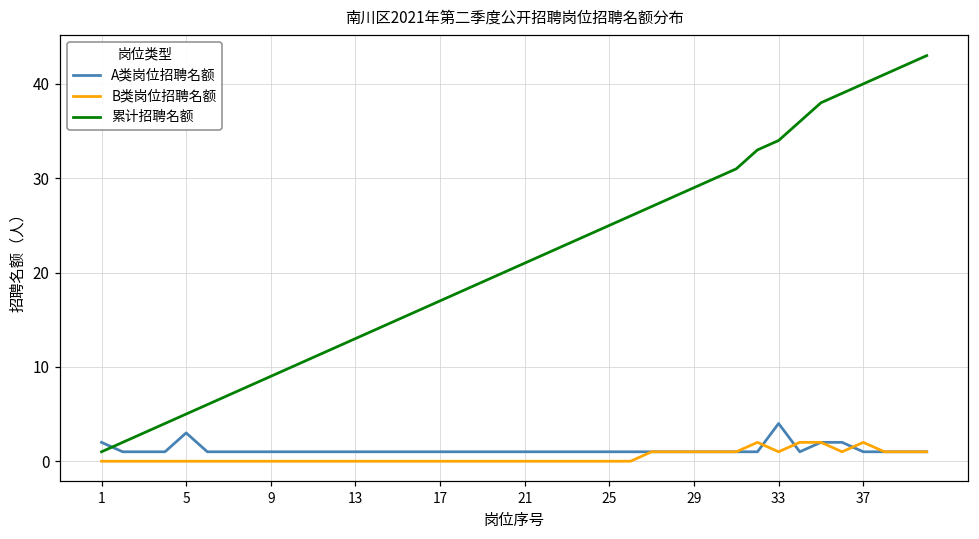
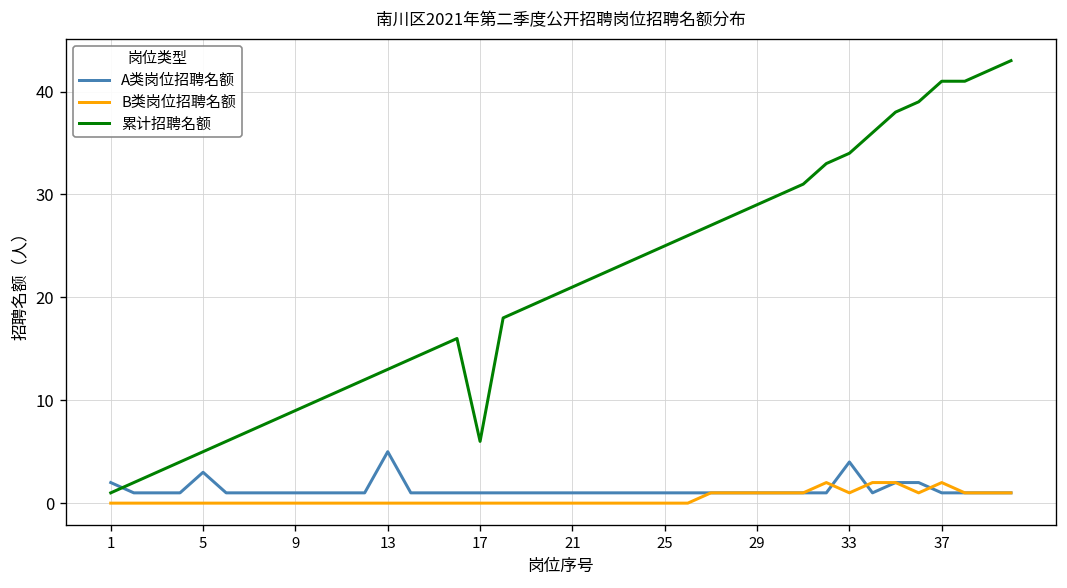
  {
    "A类岗位招聘名额": {
      "1": 2,
      "5": 3,
      "9": 1,
-     "13": 1,
+     "13": 5,
      "17": 1,
      "21": 1,
      "25": 1,
      "33": 4,
      "37": 1
    },
    "B类岗位招聘名额": {
      "1": 0,
      "5": 0,
      "9": 0,
      "13": 0,
      "17": 0,
      "21": 0,
      "25": 0,
      "33": 1,
      "37": 2
    },
    "累计招聘名额": {
      "1": 1,
      "5": 5,
      "9": 9,
      "13": 13,
-     "17": 17,
+     "17": 6,
      "21": 21,
      "25": 25,
      "29": 29,
      "33": 34,
-     "37": 40
+     "37": 41
    }
  }
